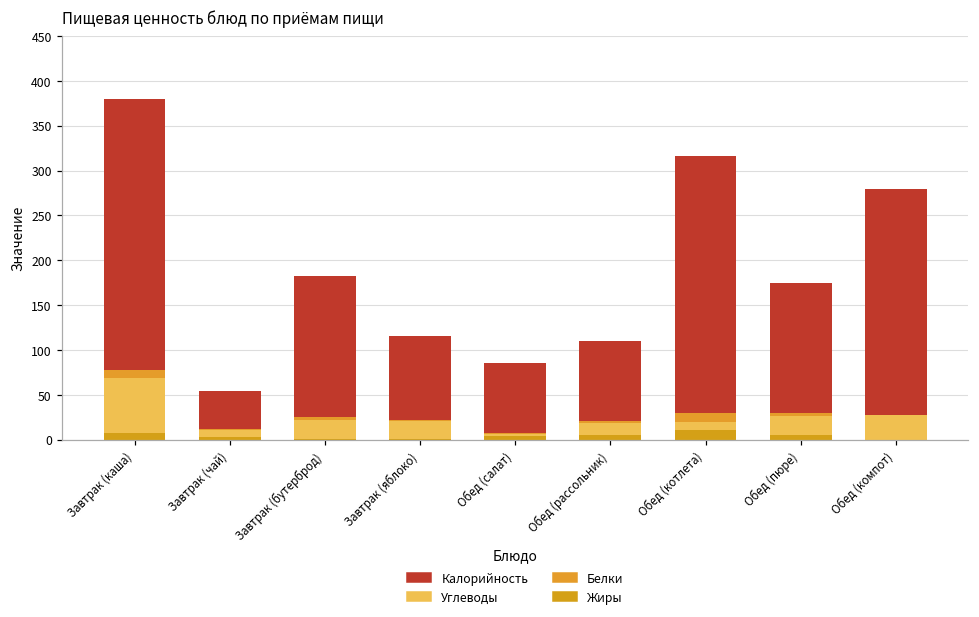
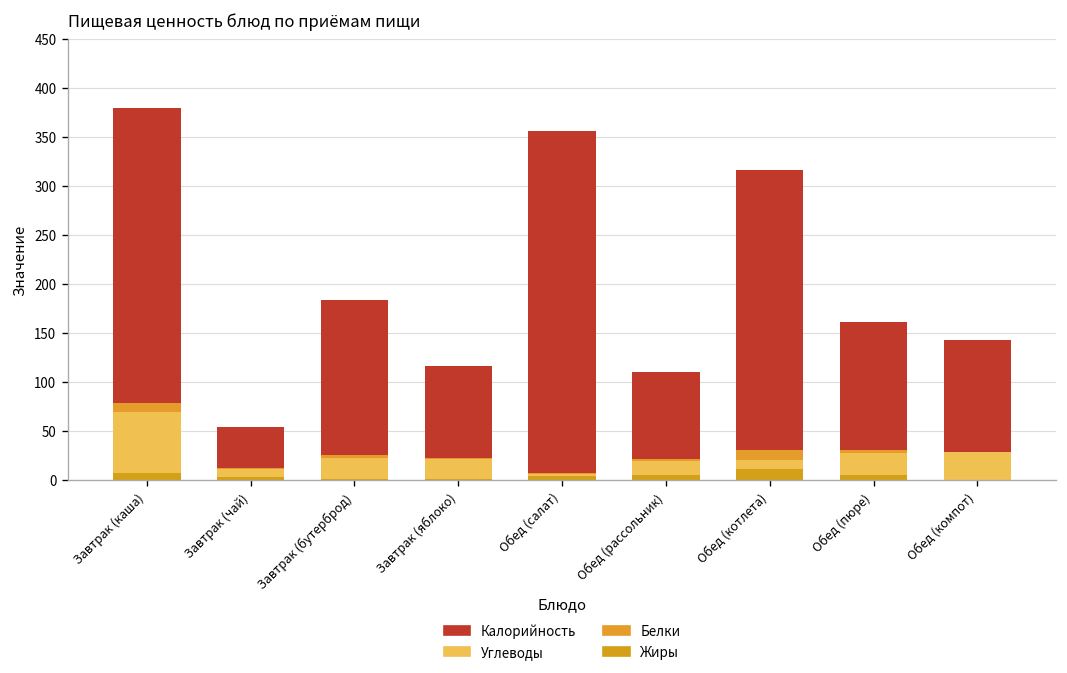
  {
    "Калорийность": {
      "Завтрак (каша)": 300,
      "Завтрак (чай)": 40,
      "Завтрак (бутерброд)": 160,
      "Завтрак (яблоко)": 90,
-     "Обед (салат)": 80,
+     "Обед (салат)": 350,
      "Обед (рассольник)": 90,
      "Обед (котлета)": 290,
-     "Обед (пюре)": 150,
-     "Обед (компот)": 250
+     "Обед (пюре)": 130,
+     "Обед (компот)": 120
    }
  }
